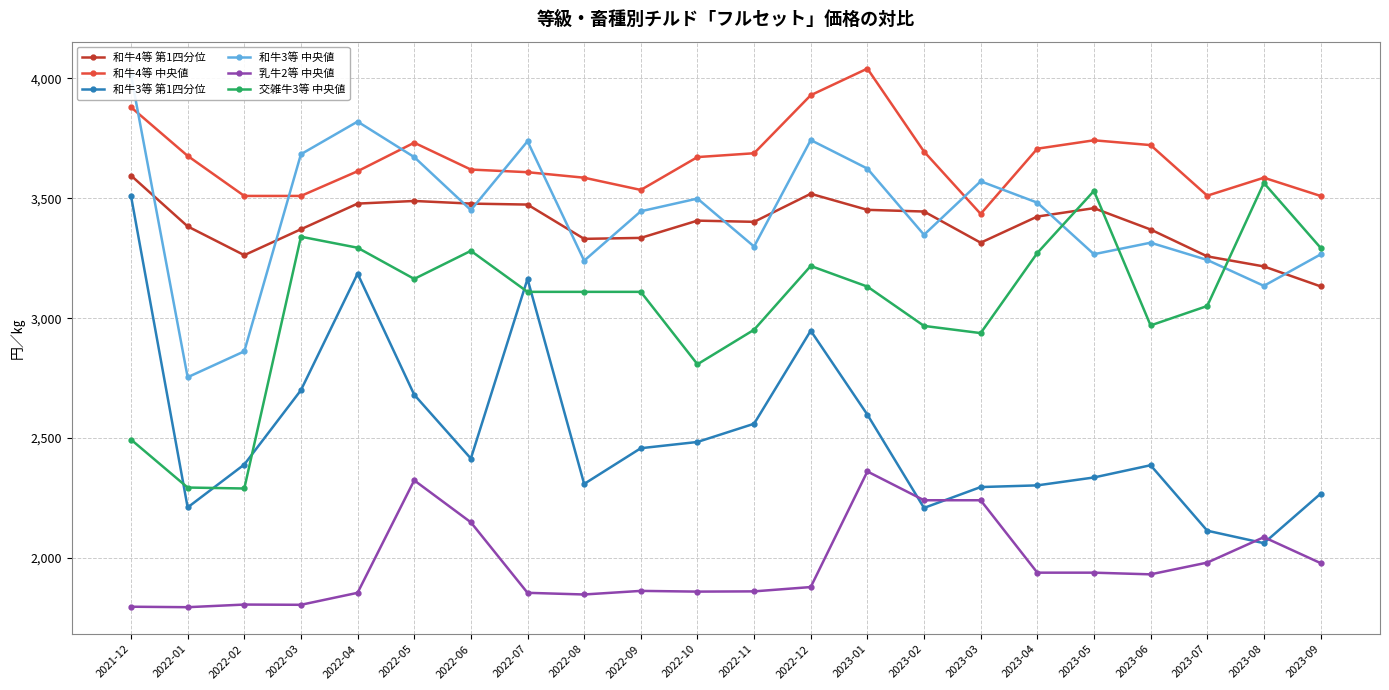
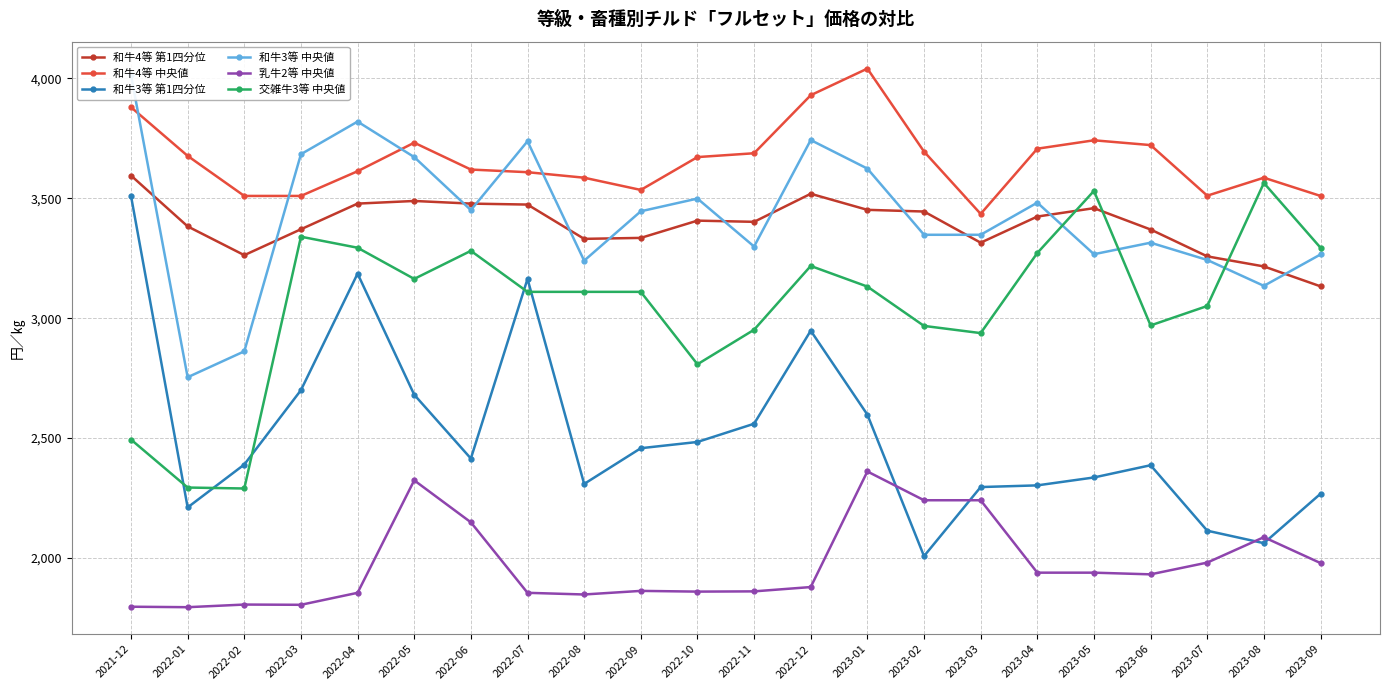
  {
    "和牛3等 第1四分位": {
      "2021-12": "3,510",
      "2022-01": "2,210",
      "2022-02": "2,390",
      "2022-03": "2,700",
      "2022-04": "3,190",
      "2022-05": "2,680",
      "2022-06": "2,420",
      "2022-07": "3,160",
      "2022-08": "2,310",
      "2022-09": "2,460",
      "2022-10": "2,480",
      "2022-11": "2,560",
      "2022-12": "2,950",
      "2023-01": "2,600",
-     "2023-02": "2,210",
+     "2023-02": "2,010",
      "2023-03": "2,300",
      "2023-04": "2,300",
      "2023-05": "2,340",
      "2023-06": "2,390",
      "2023-07": "2,110",
      "2023-08": "2,060",
      "2023-09": "2,270"
    },
    "和牛3等 中央値": {
      "2022-01": "2,750",
      "2022-02": "2,860",
      "2022-03": "3,680",
      "2022-04": "3,820",
      "2022-05": "3,670",
      "2022-06": "3,450",
      "2022-07": "3,740",
      "2022-08": "3,240",
      "2022-09": "3,450",
      "2022-10": "3,500",
      "2022-11": "3,300",
      "2022-12": "3,740",
      "2023-01": "3,620",
      "2023-02": "3,350",
-     "2023-03": "3,570",
+     "2023-03": "3,350",
      "2023-04": "3,480",
      "2023-05": "3,270",
      "2023-06": "3,320",
      "2023-07": "3,240",
      "2023-08": "3,140",
      "2023-09": "3,270"
    },
    "乳牛2等 中央値": {
      "2021-12": "1,800",
      "2022-01": "1,800",
      "2022-02": "1,810",
      "2022-03": "1,810",
      "2022-04": "1,860",
      "2022-05": "2,320",
      "2022-06": "2,150",
      "2022-07": "1,860",
      "2022-08": "1,850",
      "2022-09": "1,860",
      "2022-10": "1,860",
      "2022-11": "1,860",
      "2022-12": "1,880",
      "2023-01": "2,360",
      "2023-02": "2,240",
      "2023-03": "2,240",
      "2023-04": "1,940",
      "2023-05": "1,940",
      "2023-06": "1,930",
      "2023-07": "1,980",
      "2023-08": "2,090",
      "2023-09": "1,980"
    },
    "交雑牛3等 中央値": {
      "2021-12": "2,490",
      "2022-01": "2,290",
      "2022-02": "2,290",
      "2022-03": "3,340",
      "2022-04": "3,290",
      "2022-05": "3,160",
      "2022-06": "3,280",
      "2022-07": "3,110",
      "2022-08": "3,110",
      "2022-09": "3,110",
      "2022-10": "2,810",
      "2022-11": "2,950",
      "2022-12": "3,220",
      "2023-01": "3,130",
      "2023-02": "2,970",
      "2023-03": "2,940",
      "2023-04": "3,270",
      "2023-05": "3,530",
      "2023-06": "2,970",
      "2023-07": "3,050",
      "2023-08": "3,560",
      "2023-09": "3,290"
    }
  }
